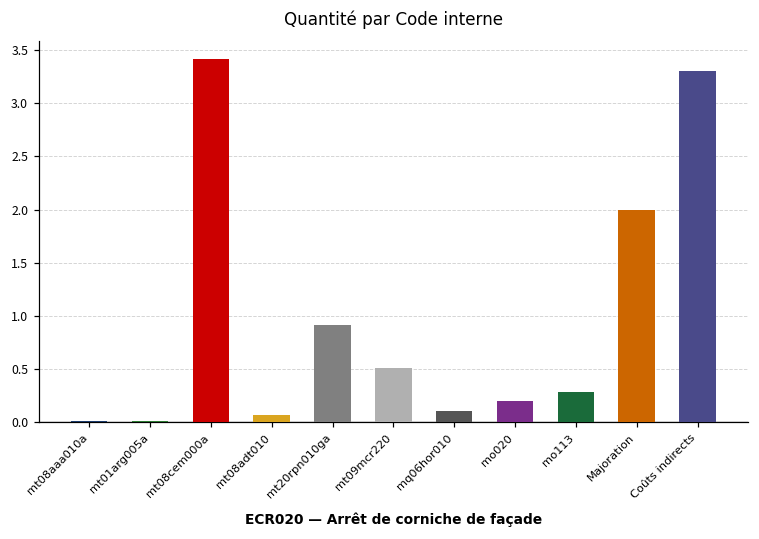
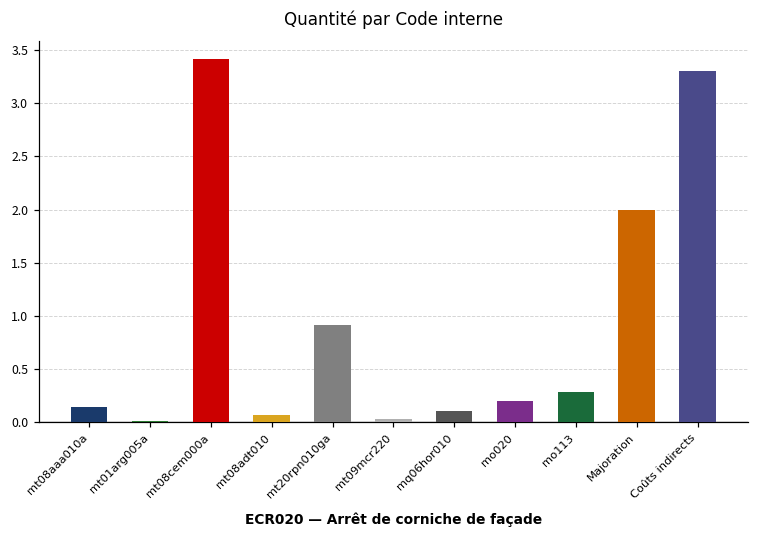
  {
-   "mt08aaa010a": 0.0,
+   "mt08aaa010a": 0.1,
    "mt08cem000a": 3.4,
    "mt08adt010": 0.1,
    "mt20rpn010ga": 0.9,
-   "mt09mcr220": 0.5,
+   "mt09mcr220": 0.0,
    "mq06hor010": 0.1,
    "mo020": 0.2,
    "mo113": 0.3,
    "Majoration": 2.0,
    "Coûts indirects": 3.3
  }
